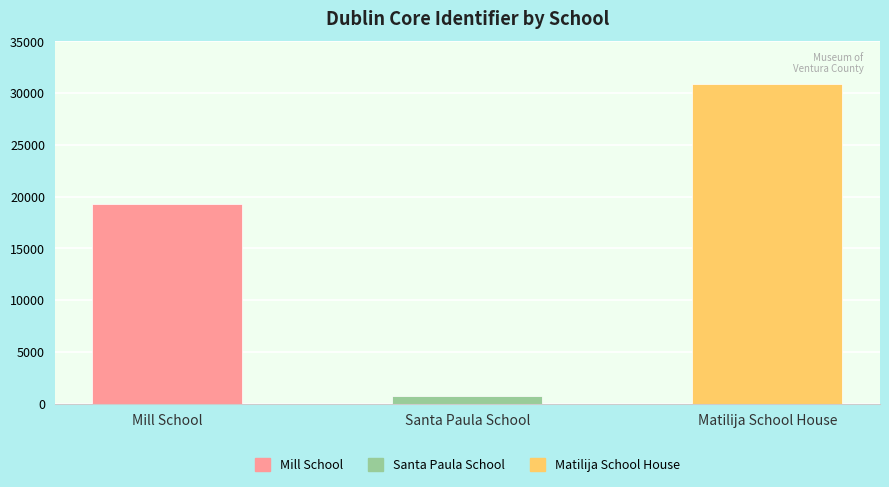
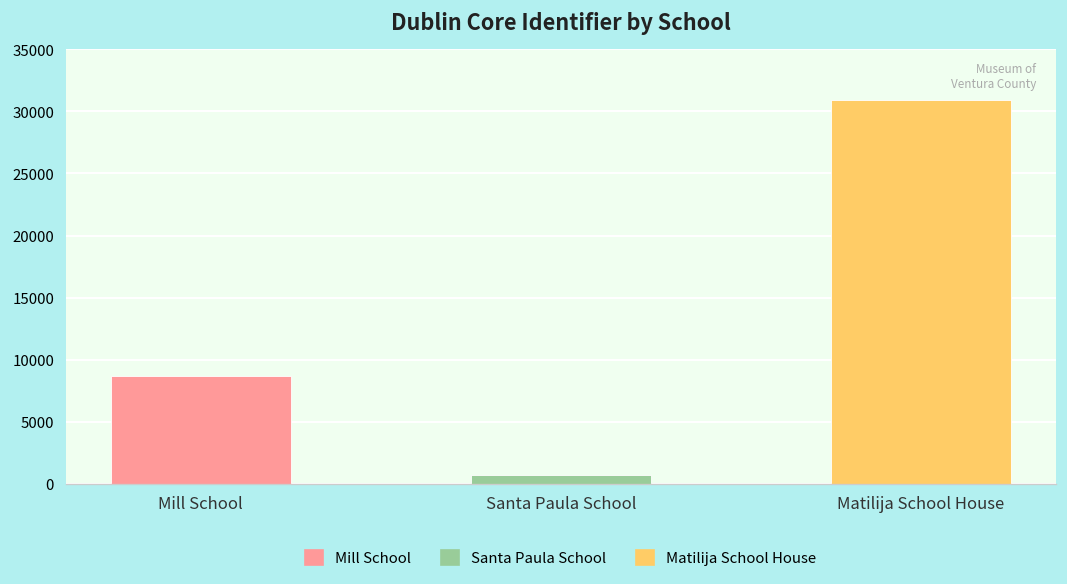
  {
-   "Mill School": 19300,
+   "Mill School": 8700,
    "Santa Paula School": 700,
    "Matilija School House": 30900
  }
